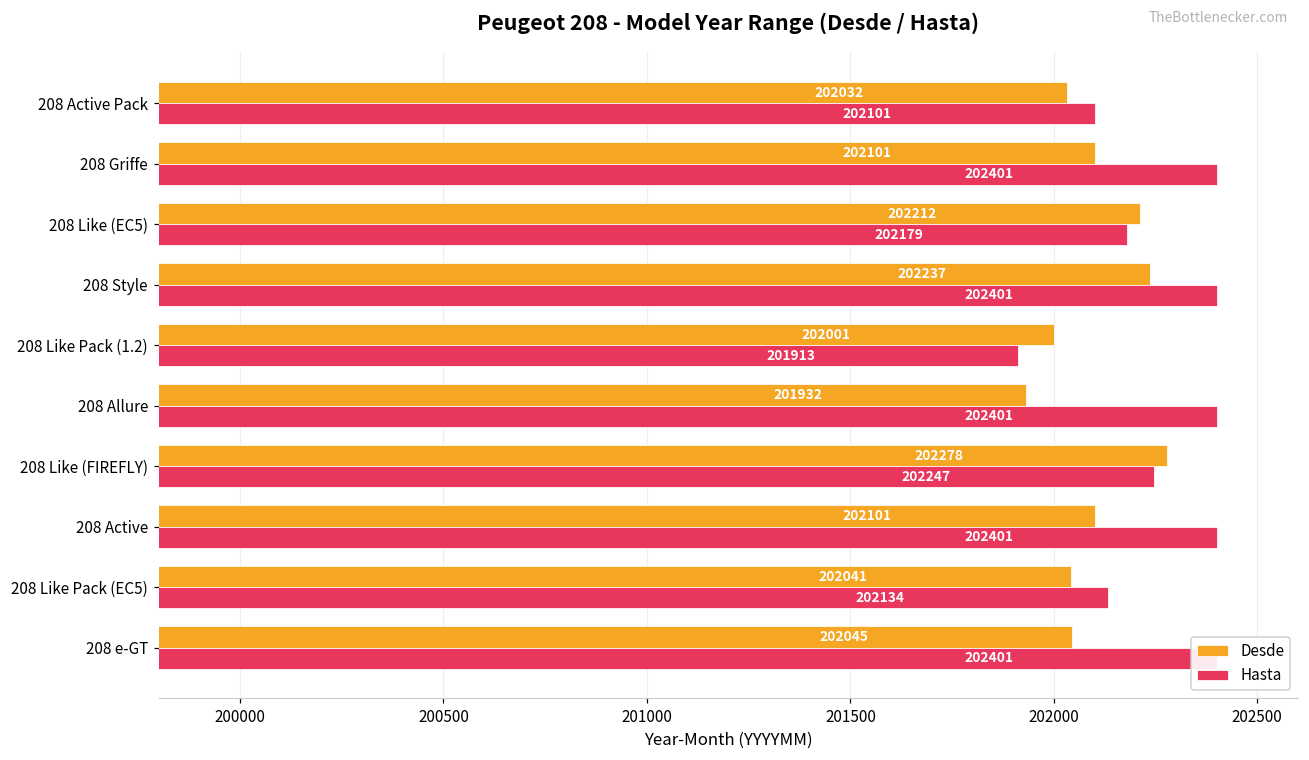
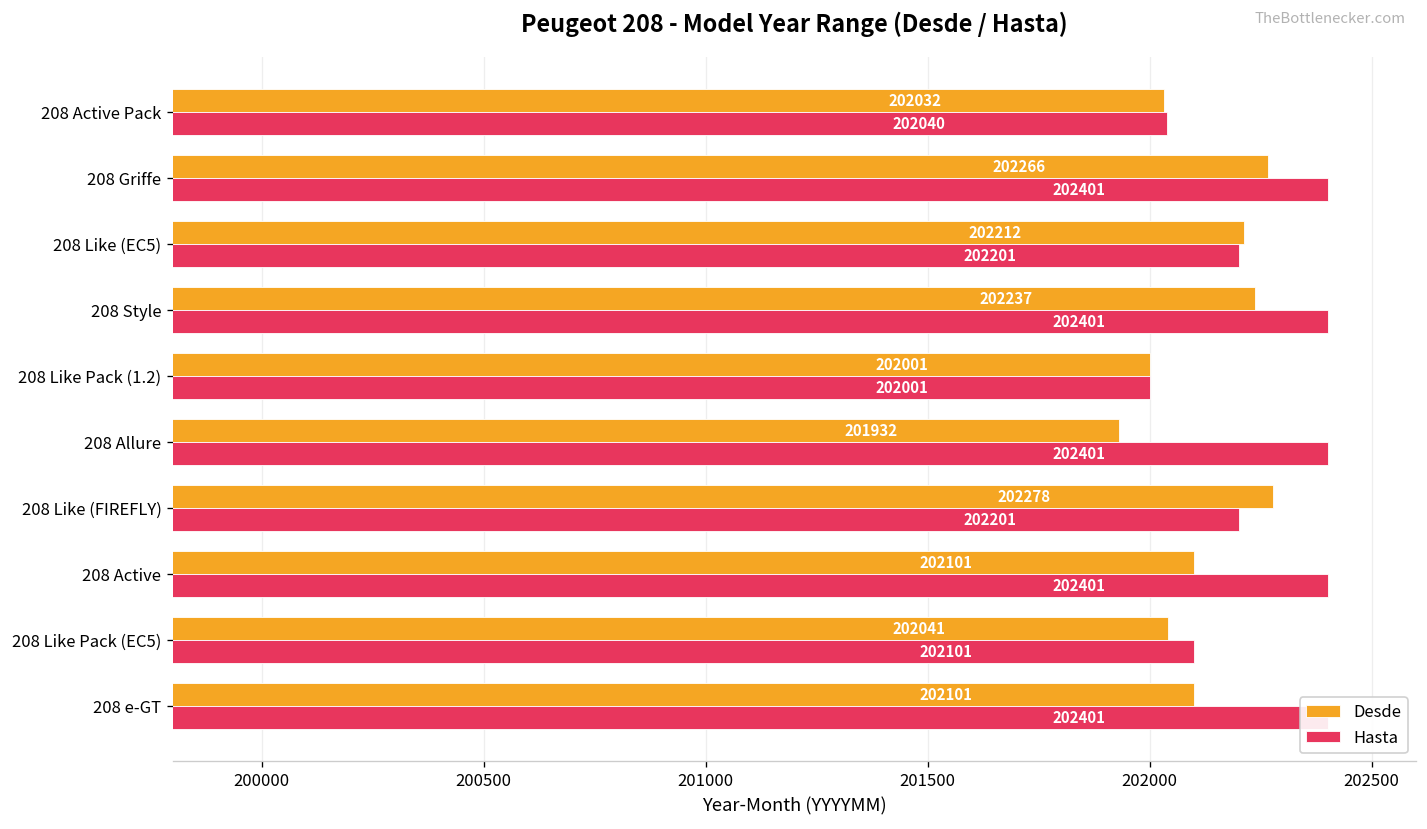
  {
    "Desde": {
      "208 Active Pack": 202032,
-     "208 Griffe": 202101,
+     "208 Griffe": 202266,
      "208 Like (EC5)": 202212,
      "208 Style": 202237,
      "208 Like Pack (1.2)": 202001,
      "208 Allure": 201932,
      "208 Like (FIREFLY)": 202278,
      "208 Active": 202101,
      "208 Like Pack (EC5)": 202041,
-     "208 e-GT": 202045
+     "208 e-GT": 202101
    },
    "Hasta": {
-     "208 Active Pack": 202101,
+     "208 Active Pack": 202040,
      "208 Griffe": 202401,
-     "208 Like (EC5)": 202179,
+     "208 Like (EC5)": 202201,
      "208 Style": 202401,
-     "208 Like Pack (1.2)": 201913,
+     "208 Like Pack (1.2)": 202001,
      "208 Allure": 202401,
-     "208 Like (FIREFLY)": 202247,
+     "208 Like (FIREFLY)": 202201,
      "208 Active": 202401,
-     "208 Like Pack (EC5)": 202134
+     "208 Like Pack (EC5)": 202101
    }
  }
